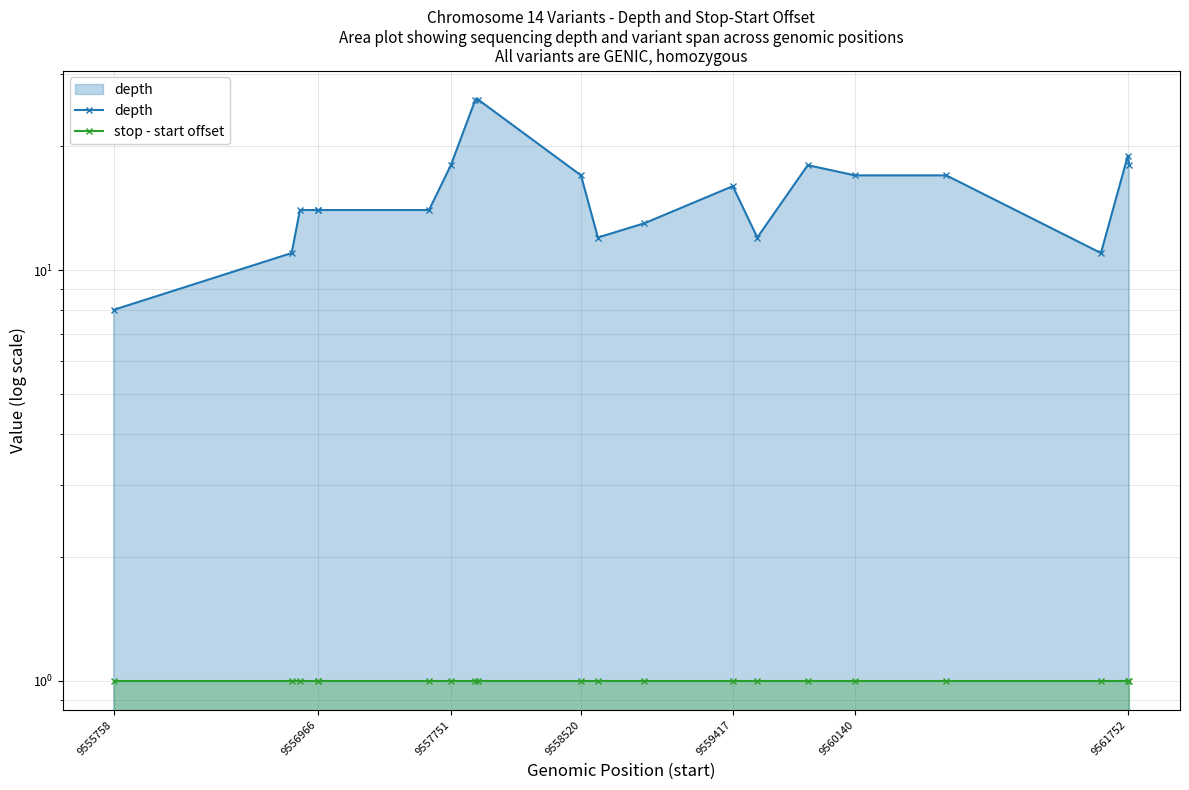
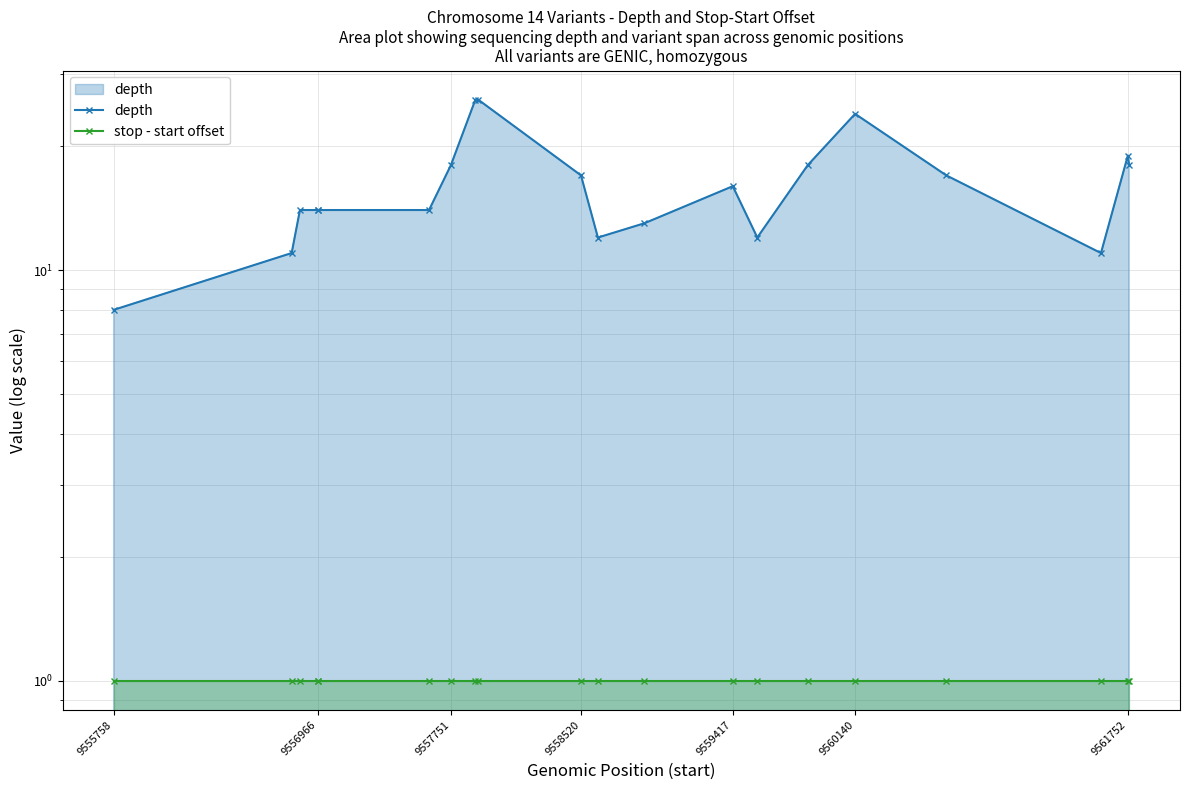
  {
    "depth": {
      "9555758": 8,
      "9556966": 14,
      "9557751": 18,
      "9558520": 17,
      "9559417": 16,
-     "9560140": 17,
+     "9560140": 24,
      "9561752": 19
    },
    "stop - start offset": {
      "9555758": 1,
      "9556966": 1,
      "9557751": 1,
      "9558520": 1,
      "9559417": 1,
      "9560140": 1,
      "9561752": 1
    }
  }
